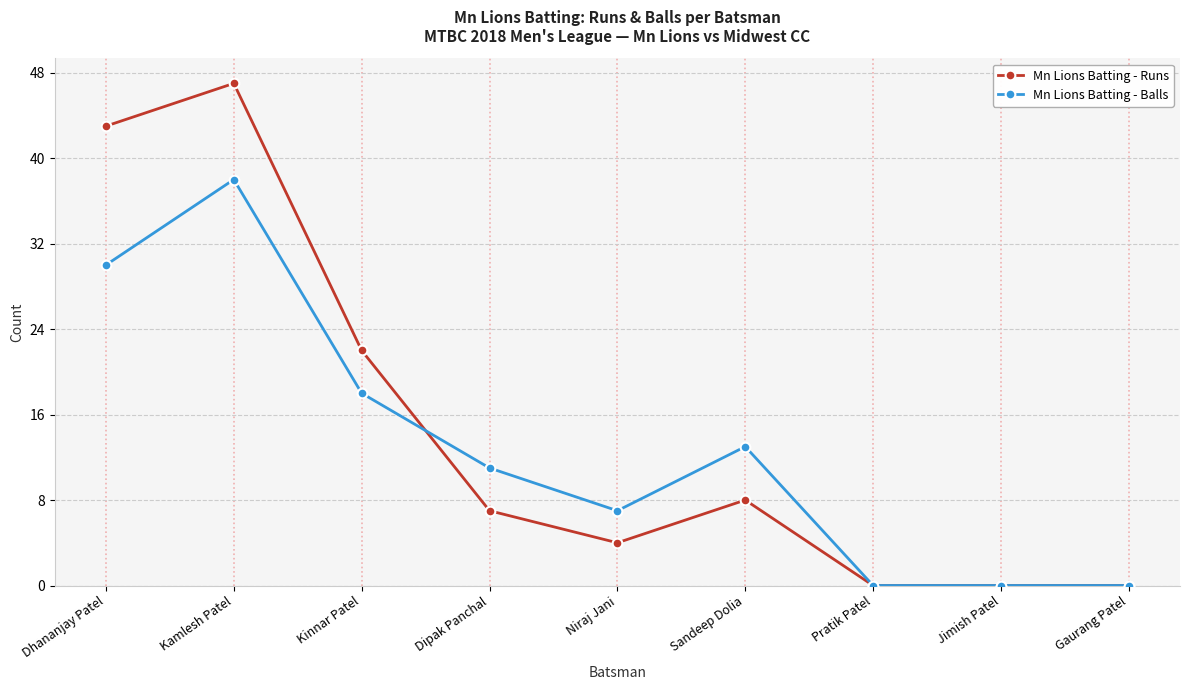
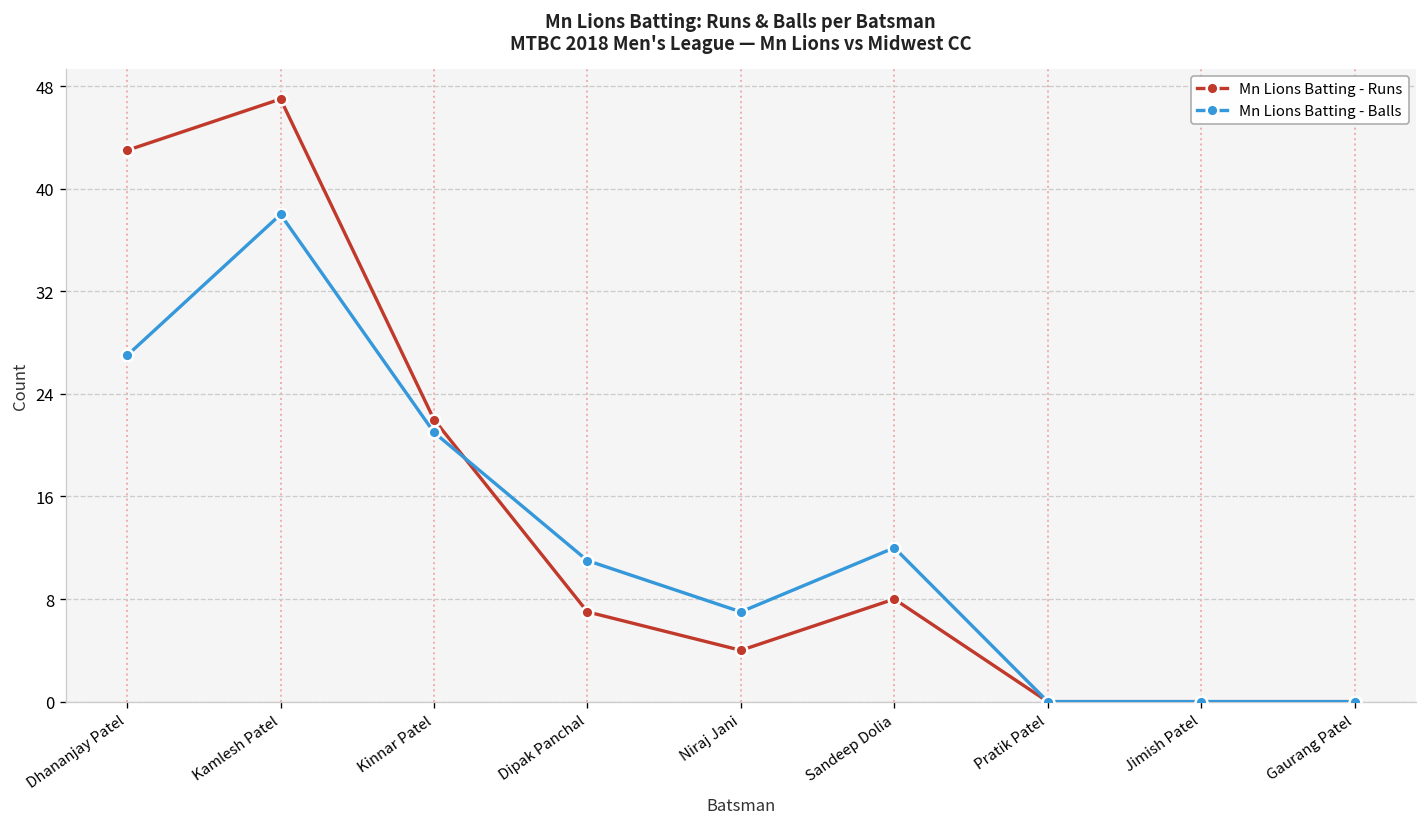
  {
    "Mn Lions Batting - Runs": {
      "Dhananjay Patel": 43,
      "Kamlesh Patel": 47,
      "Kinnar Patel": 22,
      "Dipak Panchal": 7,
      "Niraj Jani": 4,
      "Sandeep Dolia": 8
    },
    "Mn Lions Batting - Balls": {
-     "Dhananjay Patel": 30,
+     "Dhananjay Patel": 27,
      "Kamlesh Patel": 38,
-     "Kinnar Patel": 18,
+     "Kinnar Patel": 21,
      "Dipak Panchal": 11,
      "Niraj Jani": 7,
-     "Sandeep Dolia": 13
+     "Sandeep Dolia": 12
    }
  }
